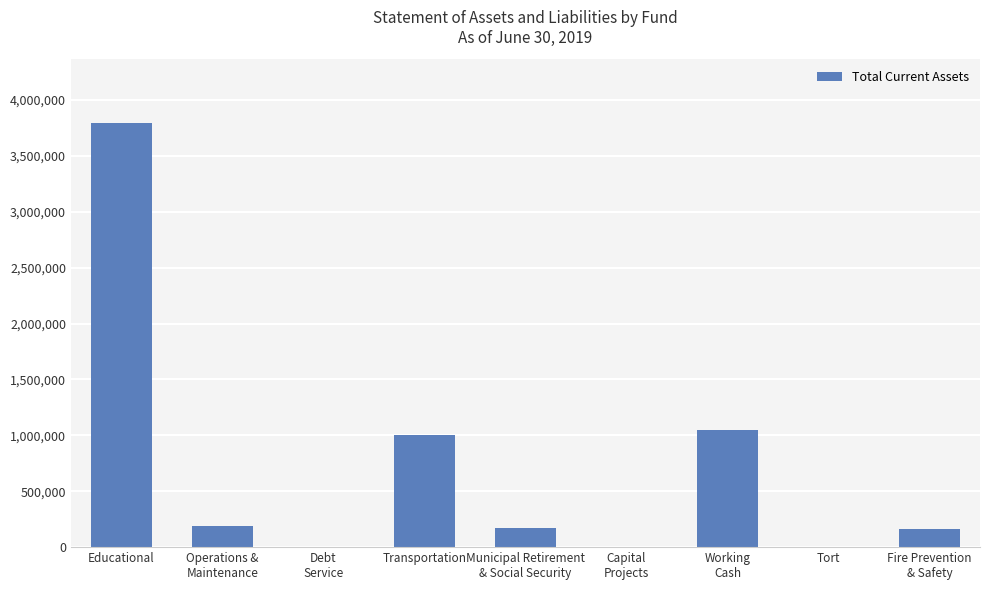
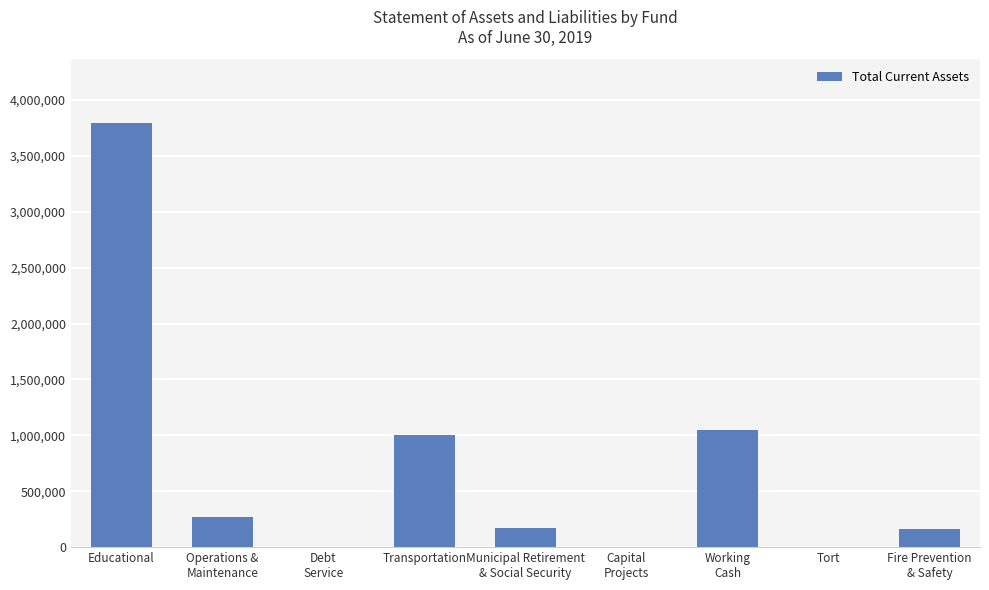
  {
    "Educational": "3,800,000",
-   "Operations & Maintenance": "190,000",
+   "Operations & Maintenance": "270,000",
    "Transportation": "1,010,000",
    "Municipal Retirement & Social Security": "170,000",
    "Working Cash": "1,050,000",
    "Tort": "0",
    "Fire Prevention & Safety": "160,000"
  }
